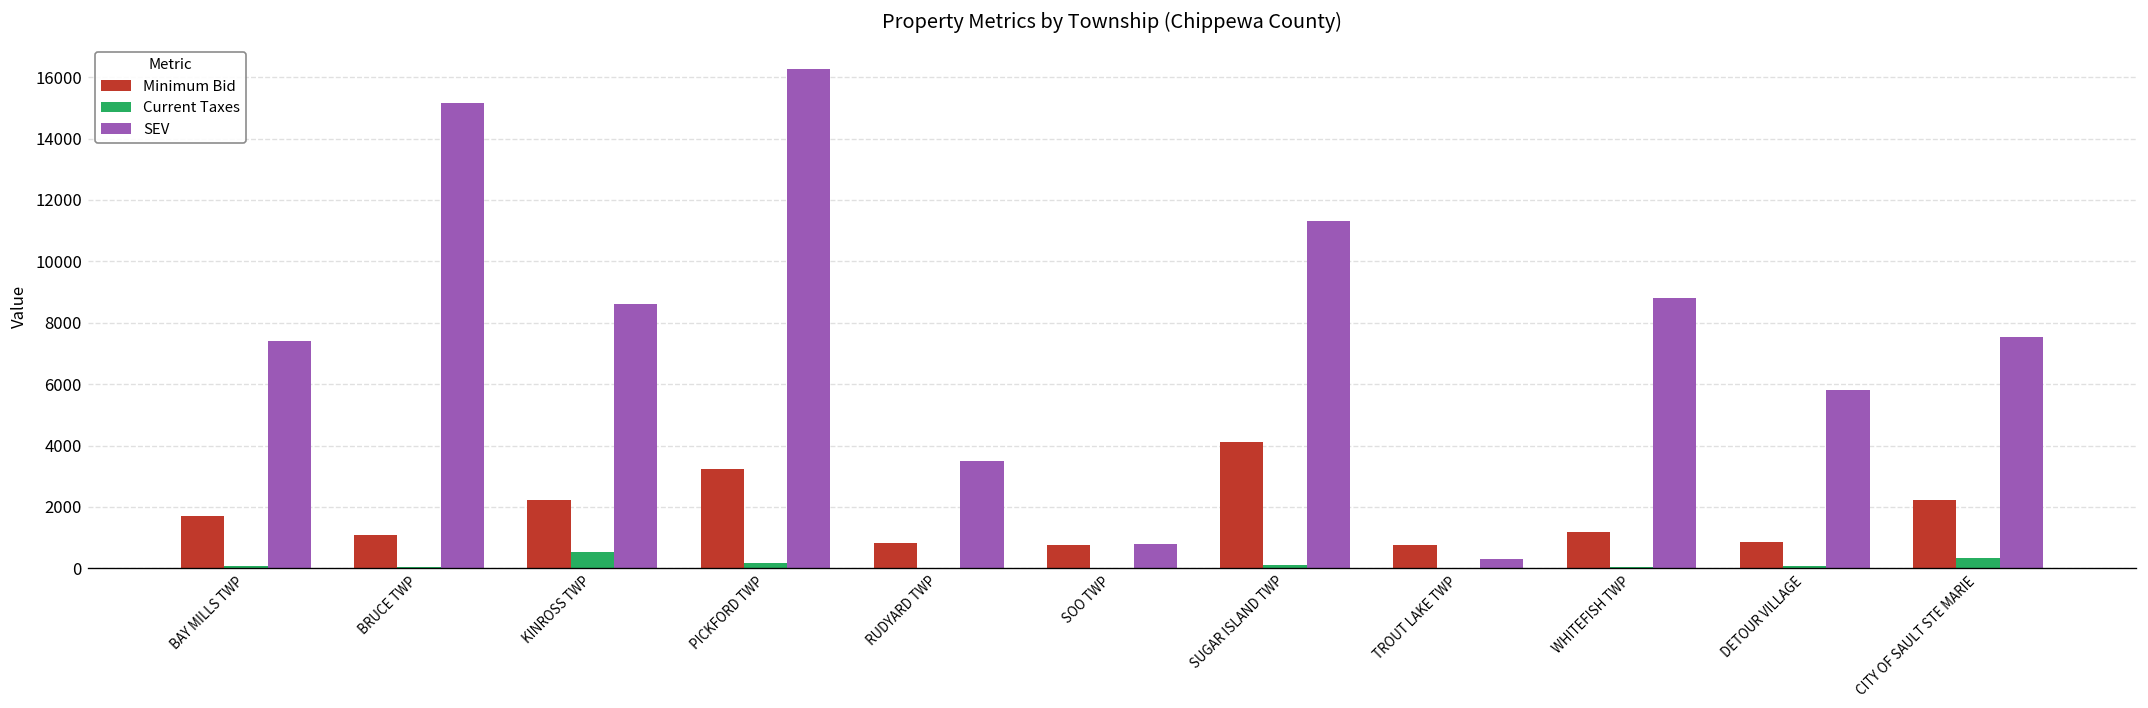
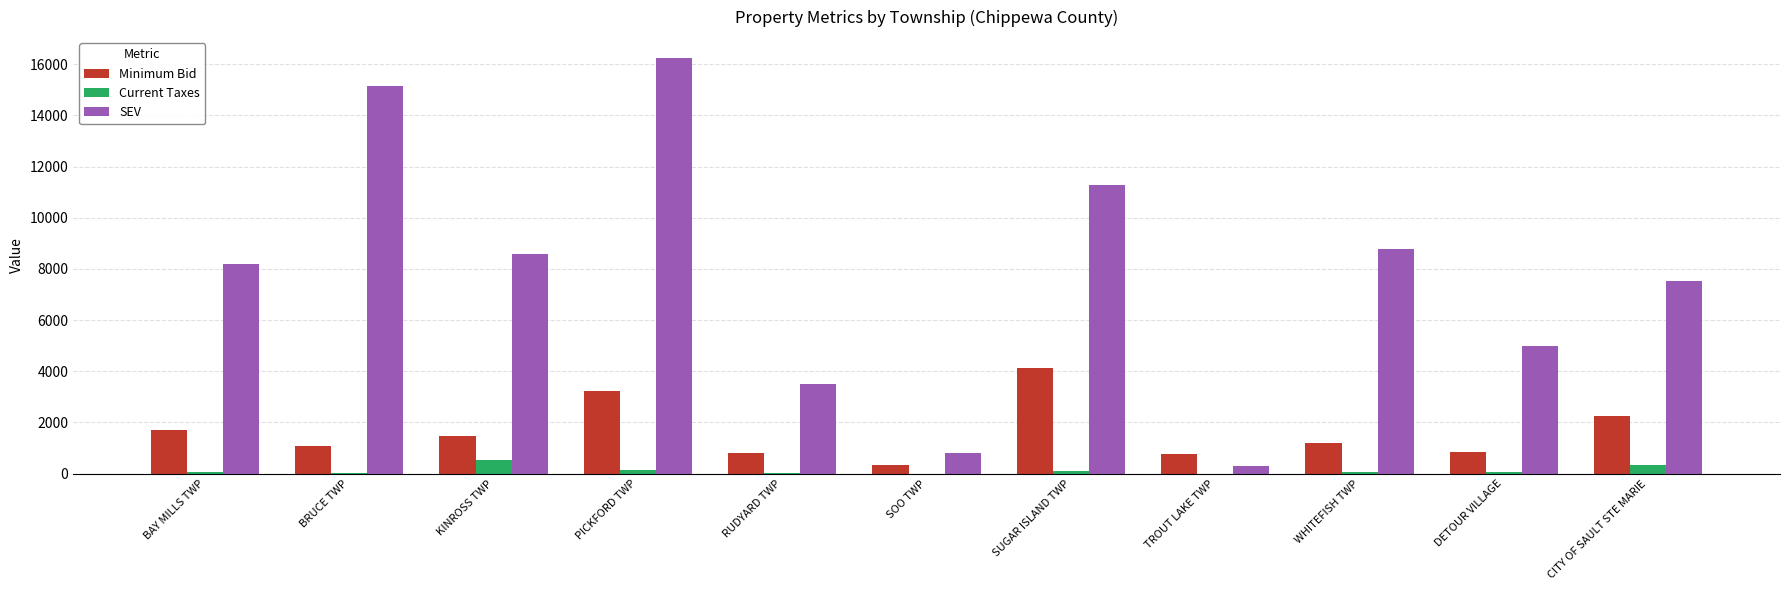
  {
    "Minimum Bid": {
      "BAY MILLS TWP": 1700,
      "BRUCE TWP": 1100,
-     "KINROSS TWP": 2200,
+     "KINROSS TWP": 1500,
      "PICKFORD TWP": 3300,
      "RUDYARD TWP": 800,
-     "SOO TWP": 800,
+     "SOO TWP": 300,
      "SUGAR ISLAND TWP": 4100,
      "TROUT LAKE TWP": 800,
      "WHITEFISH TWP": 1200,
      "DETOUR VILLAGE": 800,
      "CITY OF SAULT STE MARIE": 2200
    },
    "Current Taxes": {
      "KINROSS TWP": 500,
      "PICKFORD TWP": 200,
      "SUGAR ISLAND TWP": 100,
      "CITY OF SAULT STE MARIE": 300
    },
    "SEV": {
-     "BAY MILLS TWP": 7400,
+     "BAY MILLS TWP": 8200,
      "BRUCE TWP": 15200,
      "KINROSS TWP": 8600,
      "PICKFORD TWP": 16300,
      "RUDYARD TWP": 3500,
      "SOO TWP": 800,
      "SUGAR ISLAND TWP": 11300,
      "TROUT LAKE TWP": 300,
      "WHITEFISH TWP": 8800,
-     "DETOUR VILLAGE": 5800,
+     "DETOUR VILLAGE": 5000,
      "CITY OF SAULT STE MARIE": 7500
    }
  }
